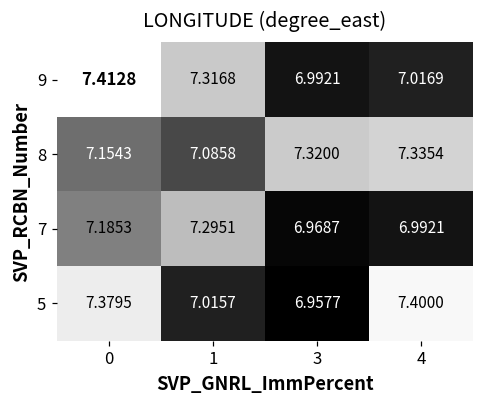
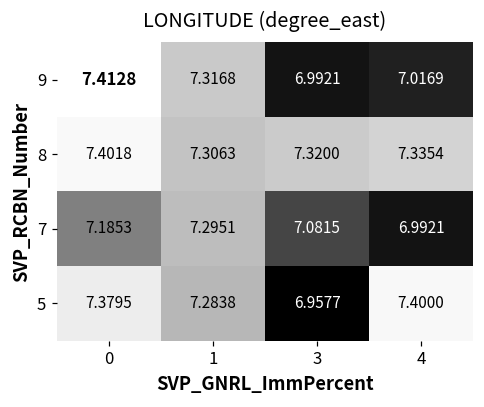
  {
    "9": {
      "0": 7.4128,
      "1": 7.3168,
      "3": 6.9921,
      "4": 7.0169
    },
    "8": {
-     "0": 7.1543,
-     "1": 7.0858,
+     "0": 7.4018,
+     "1": 7.3063,
      "3": 7.3200,
      "4": 7.3354
    },
    "7": {
      "0": 7.1853,
      "1": 7.2951,
-     "3": 6.9687,
+     "3": 7.0815,
      "4": 6.9921
    },
    "5": {
      "0": 7.3795,
-     "1": 7.0157,
+     "1": 7.2838,
      "3": 6.9577,
      "4": 7.4000
    }
  }
